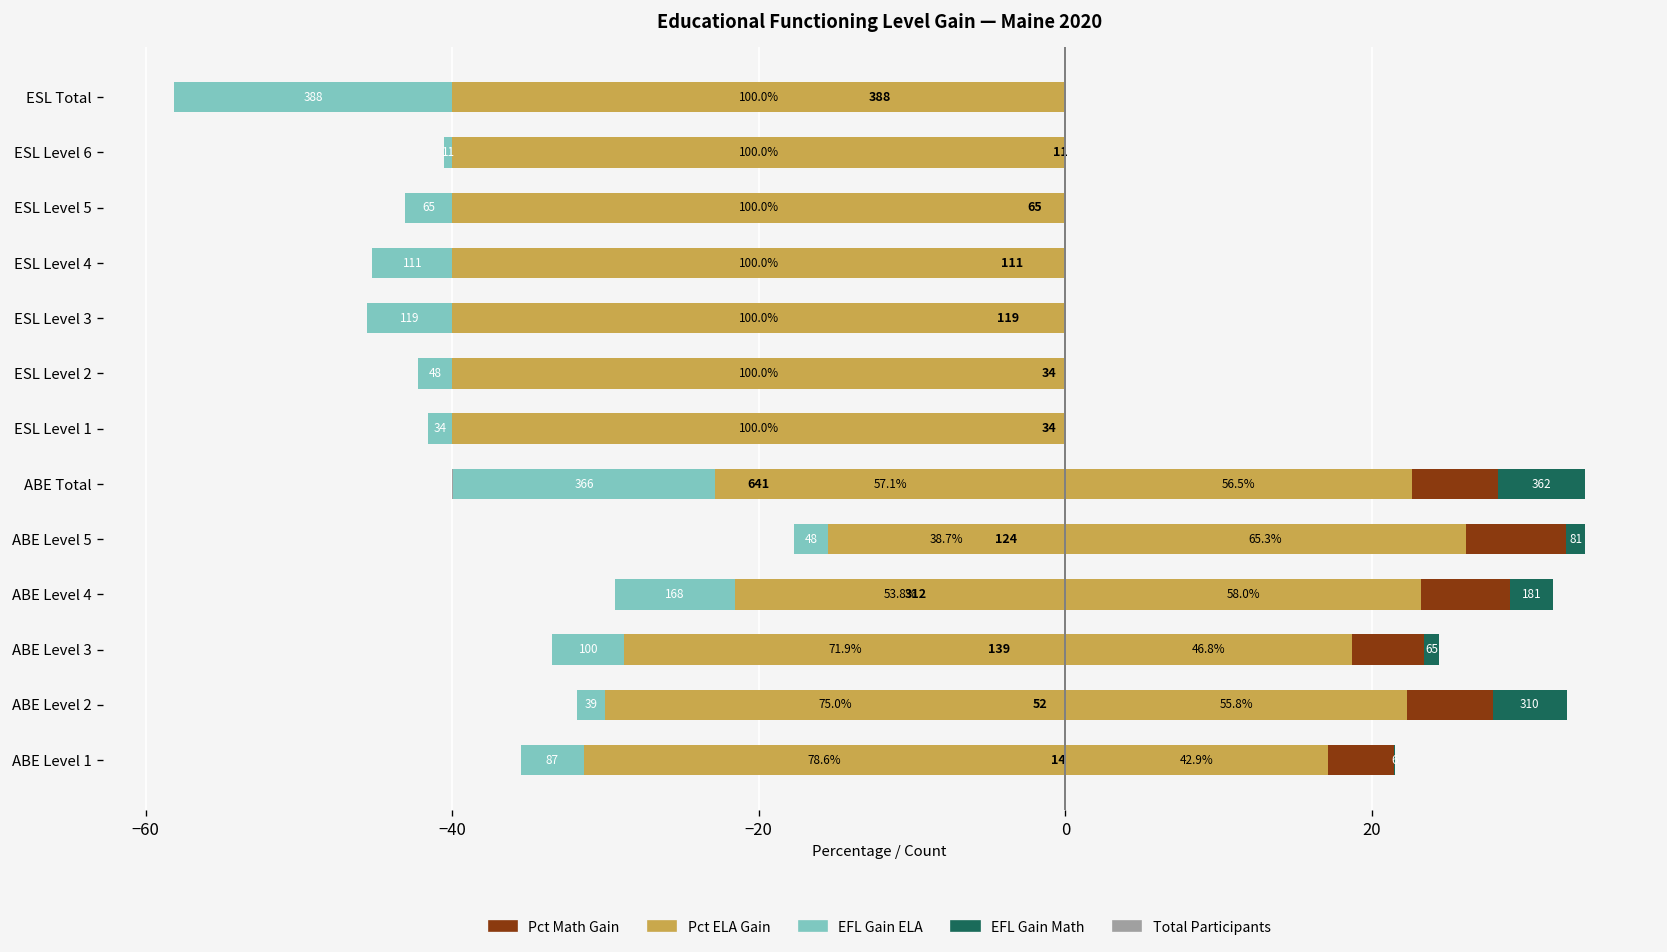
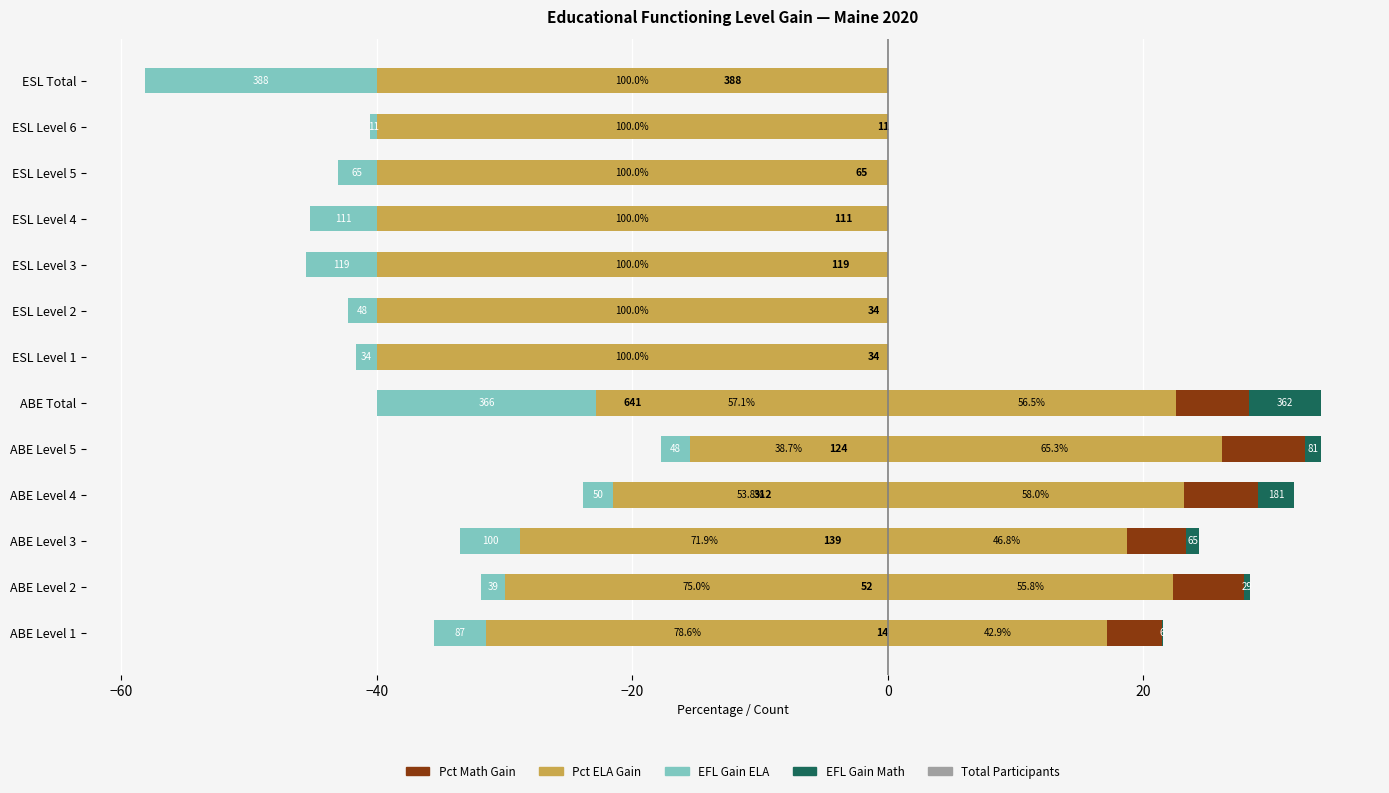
  {
    "Total Participants": {
      "ABE Total": -40.0
    },
    "EFL Gain ELA": {
-     "ABE Level 4": 168
+     "ABE Level 4": 50
    },
    "Pct Math Gain": {
      "ESL Total": 0.0,
      "ESL Level 6": 0.0,
      "ESL Level 5": 0.0,
      "ESL Level 4": 0.0,
      "ESL Level 3": 0.0,
      "ESL Level 2": 0.0,
      "ESL Level 1": 0.0,
      "ABE Total": 5.6,
      "ABE Level 5": 6.5,
      "ABE Level 4": 5.8,
      "ABE Level 3": 4.7,
      "ABE Level 2": 5.6,
      "ABE Level 1": 4.3
    },
    "EFL Gain Math": {
-     "ABE Level 2": 310
+     "ABE Level 2": 29
    }
  }
